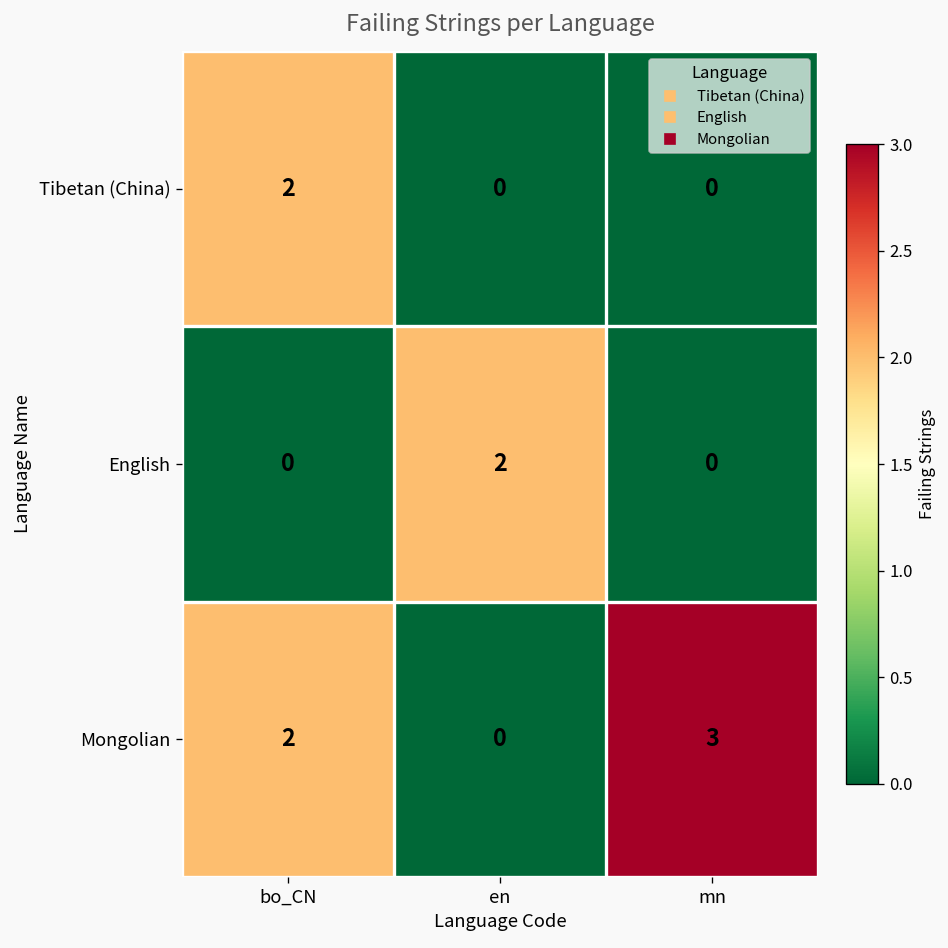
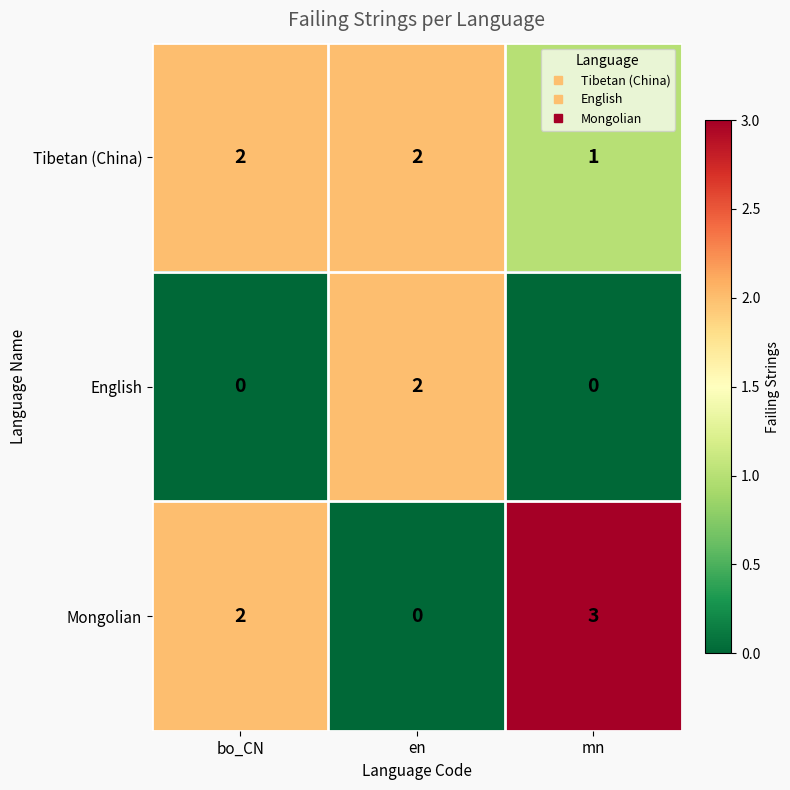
  {
    "Tibetan (China)": {
      "bo_CN": 2,
-     "en": 0,
-     "mn": 0
+     "en": 2,
+     "mn": 1
    },
    "English": {
      "bo_CN": 0,
      "en": 2,
      "mn": 0
    },
    "Mongolian": {
      "bo_CN": 2,
      "en": 0,
      "mn": 3
    }
  }
